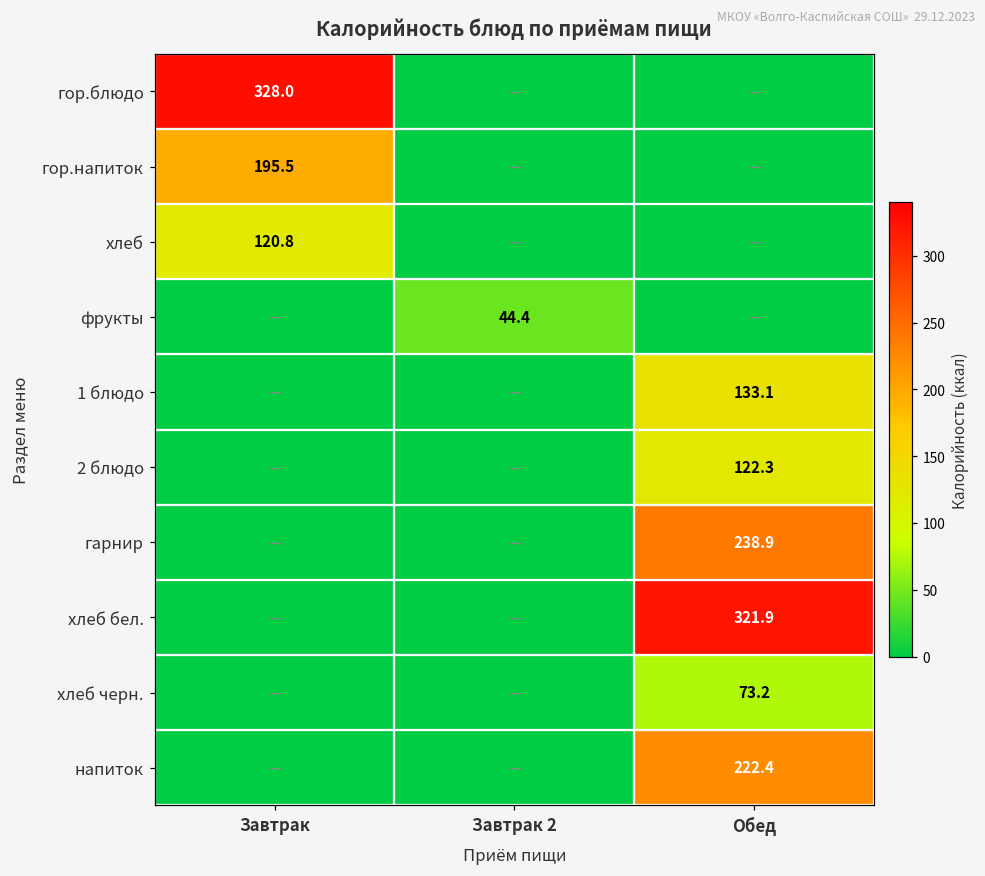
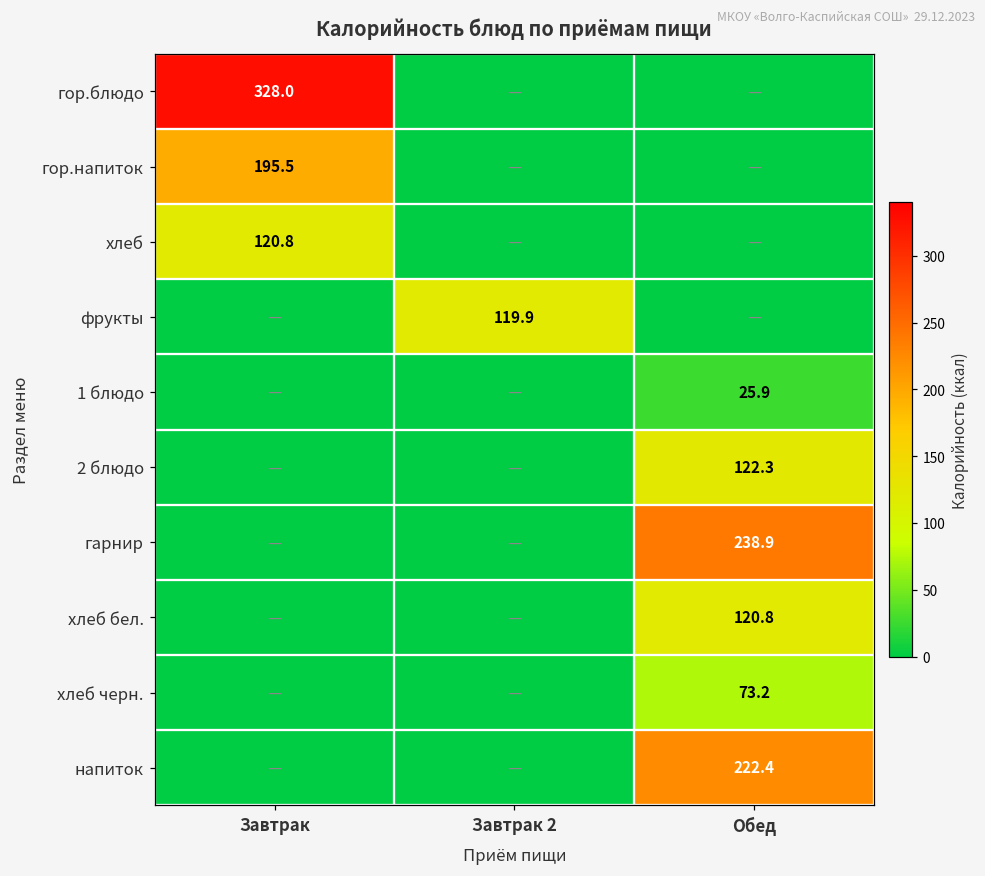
  {
    "гор.блюдо": {
      "Завтрак": 328.0
    },
    "гор.напиток": {
      "Завтрак": 195.5
    },
    "хлеб": {
      "Завтрак": 120.8
    },
    "фрукты": {
-     "Завтрак 2": 44.4
+     "Завтрак 2": 119.9
    },
    "1 блюдо": {
-     "Обед": 133.1
+     "Обед": 25.9
    },
    "2 блюдо": {
      "Обед": 122.3
    },
    "гарнир": {
      "Обед": 238.9
    },
    "хлеб бел.": {
-     "Обед": 321.9
+     "Обед": 120.8
    },
    "хлеб черн.": {
      "Обед": 73.2
    },
    "напиток": {
      "Обед": 222.4
    }
  }
